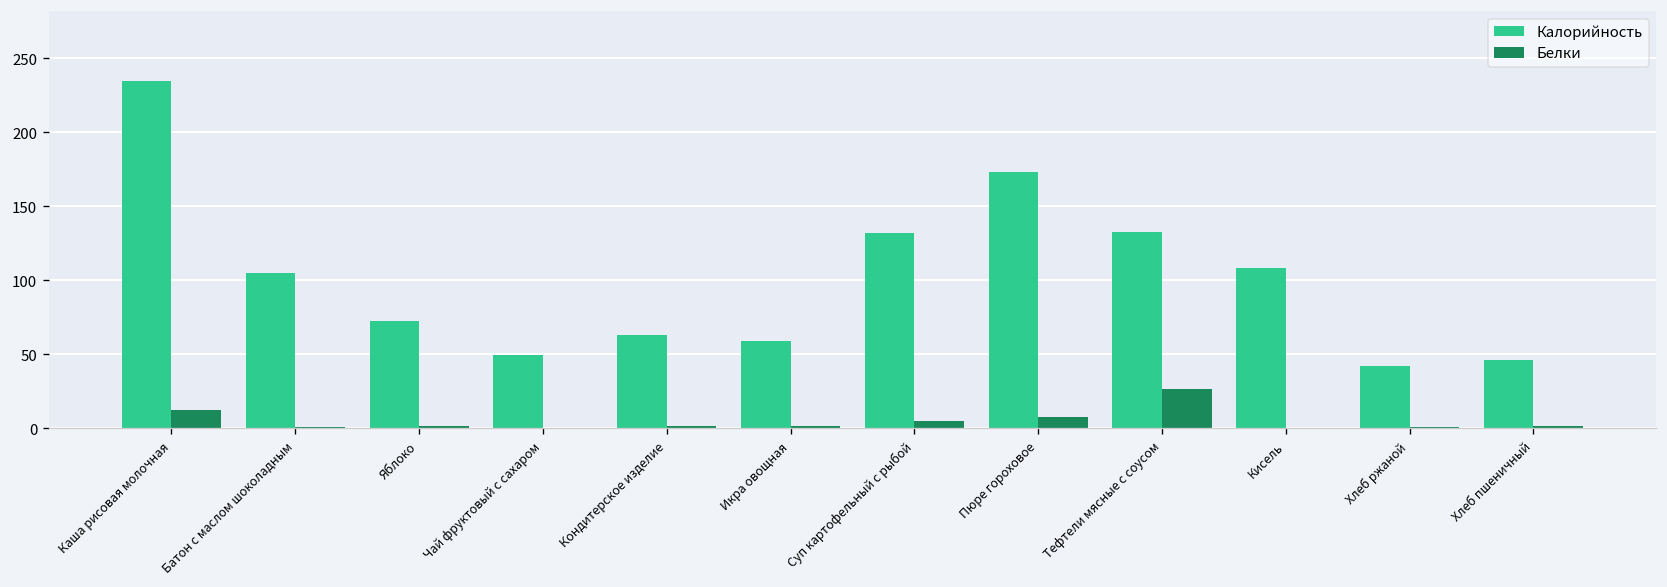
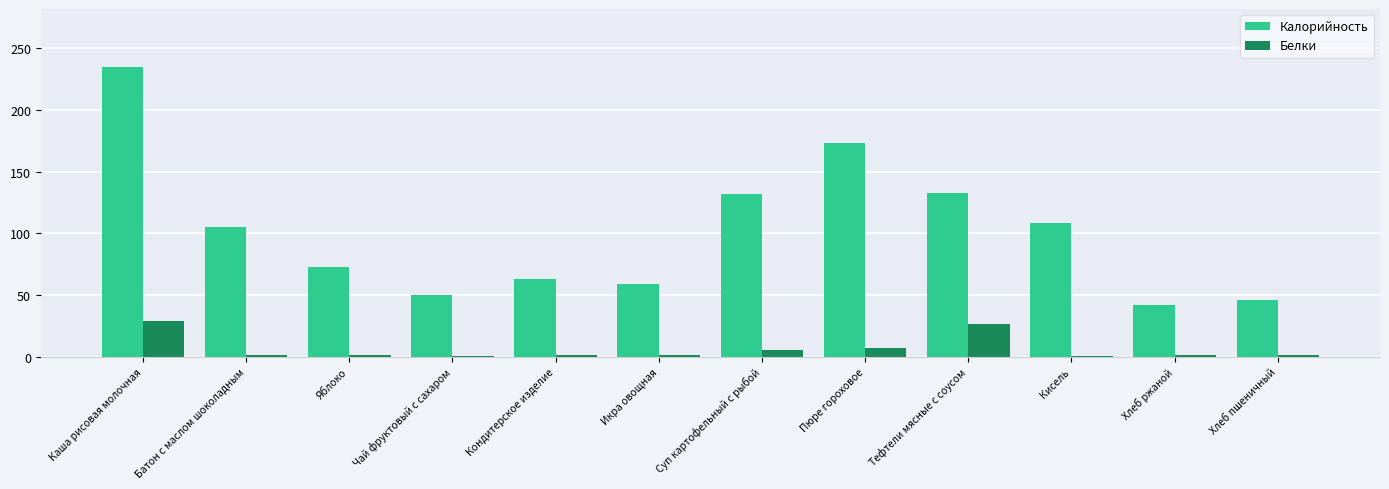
  {
    "Калорийность": {
      "Каша рисовая молочная": 235,
      "Батон с маслом шоколадным": 105,
      "Яблоко": 72,
      "Чай фруктовый с сахаром": 50,
      "Кондитерское изделие": 63,
      "Икра овощная": 59,
      "Суп картофельный с рыбой": 132,
      "Пюре гороховое": 173,
      "Тефтели мясные с соусом": 133,
      "Кисель": 108,
      "Хлеб ржаной": 42,
      "Хлеб пшеничный": 46
    },
    "Белки": {
-     "Каша рисовая молочная": 12,
+     "Каша рисовая молочная": 29,
      "Суп картофельный с рыбой": 5,
      "Пюре гороховое": 7,
      "Тефтели мясные с соусом": 26
    }
  }
